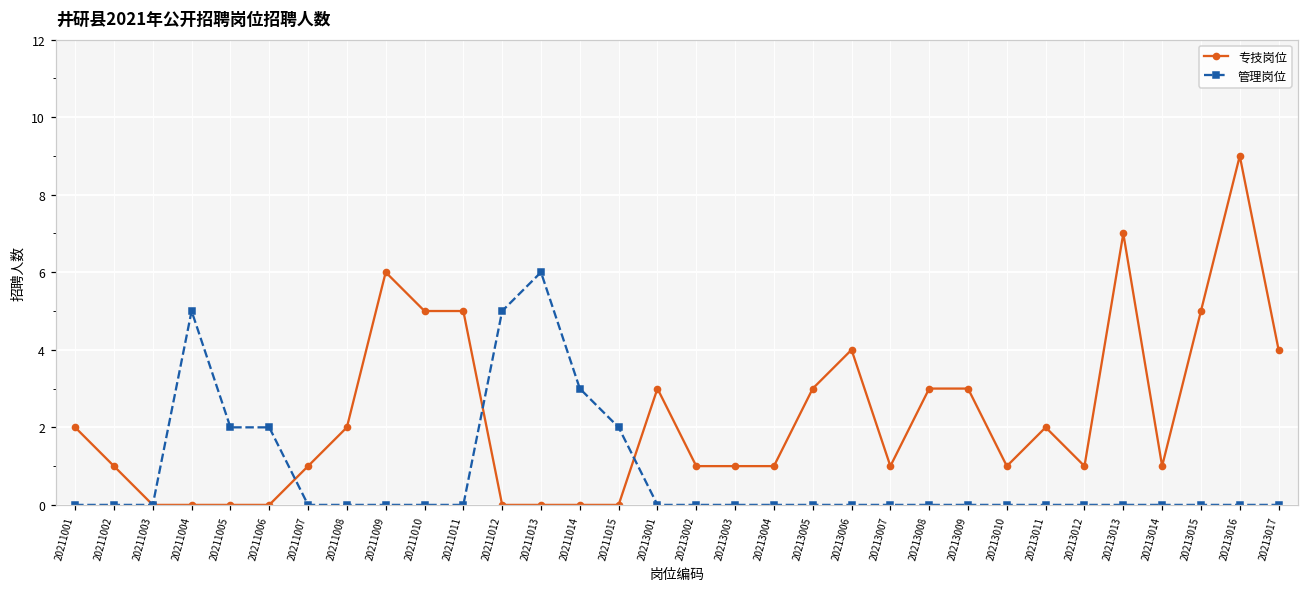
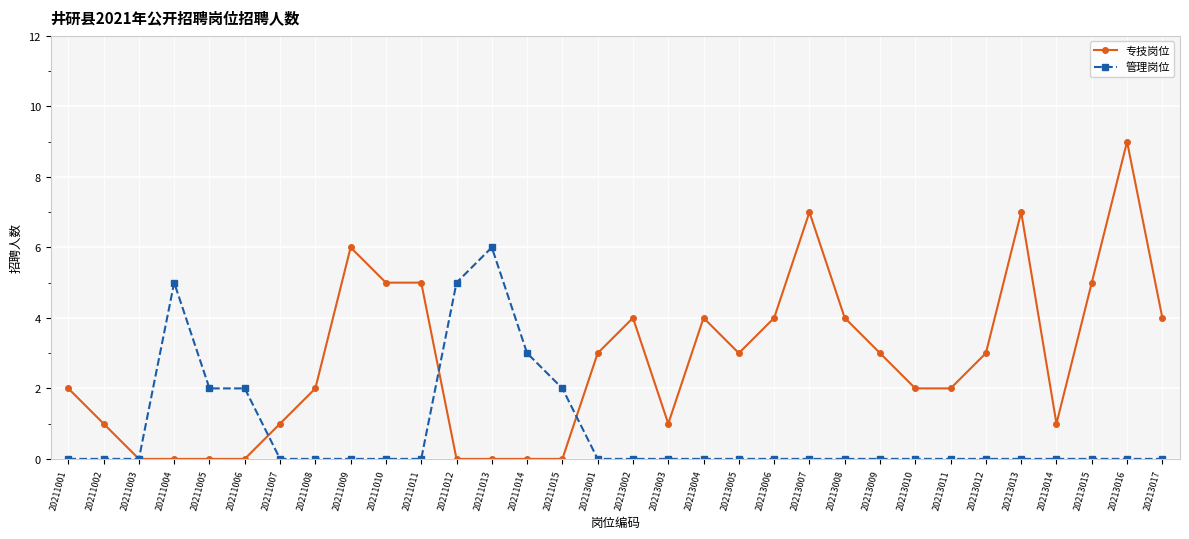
  {
    "专技岗位": {
      "20211001": 2,
      "20211002": 1,
      "20211004": 0,
      "20211005": 0,
      "20211006": 0,
      "20211007": 1,
      "20211008": 2,
      "20211009": 6,
      "20211010": 5,
      "20211011": 5,
      "20211012": 0,
      "20211013": 0,
      "20211014": 0,
      "20211015": 0,
      "20213001": 3,
-     "20213002": 1,
+     "20213002": 4,
      "20213003": 1,
-     "20213004": 1,
+     "20213004": 4,
      "20213005": 3,
      "20213006": 4,
-     "20213007": 1,
-     "20213008": 3,
+     "20213007": 7,
+     "20213008": 4,
      "20213009": 3,
-     "20213010": 1,
+     "20213010": 2,
      "20213011": 2,
-     "20213012": 1,
+     "20213012": 3,
      "20213013": 7,
      "20213014": 1,
      "20213015": 5,
      "20213016": 9,
      "20213017": 4
    },
    "管理岗位": {
      "20211001": 0,
      "20211002": 0,
      "20211004": 5,
      "20211005": 2,
      "20211006": 2,
      "20211007": 0,
      "20211008": 0,
      "20211009": 0,
      "20211010": 0,
      "20211011": 0,
      "20211012": 5,
      "20211013": 6,
      "20211014": 3,
      "20211015": 2,
      "20213001": 0,
      "20213002": 0,
      "20213003": 0,
      "20213004": 0,
      "20213005": 0,
      "20213006": 0,
      "20213007": 0,
      "20213008": 0,
      "20213009": 0,
      "20213010": 0,
      "20213011": 0,
      "20213012": 0,
      "20213013": 0,
      "20213014": 0,
      "20213015": 0,
      "20213016": 0,
      "20213017": 0
    }
  }
